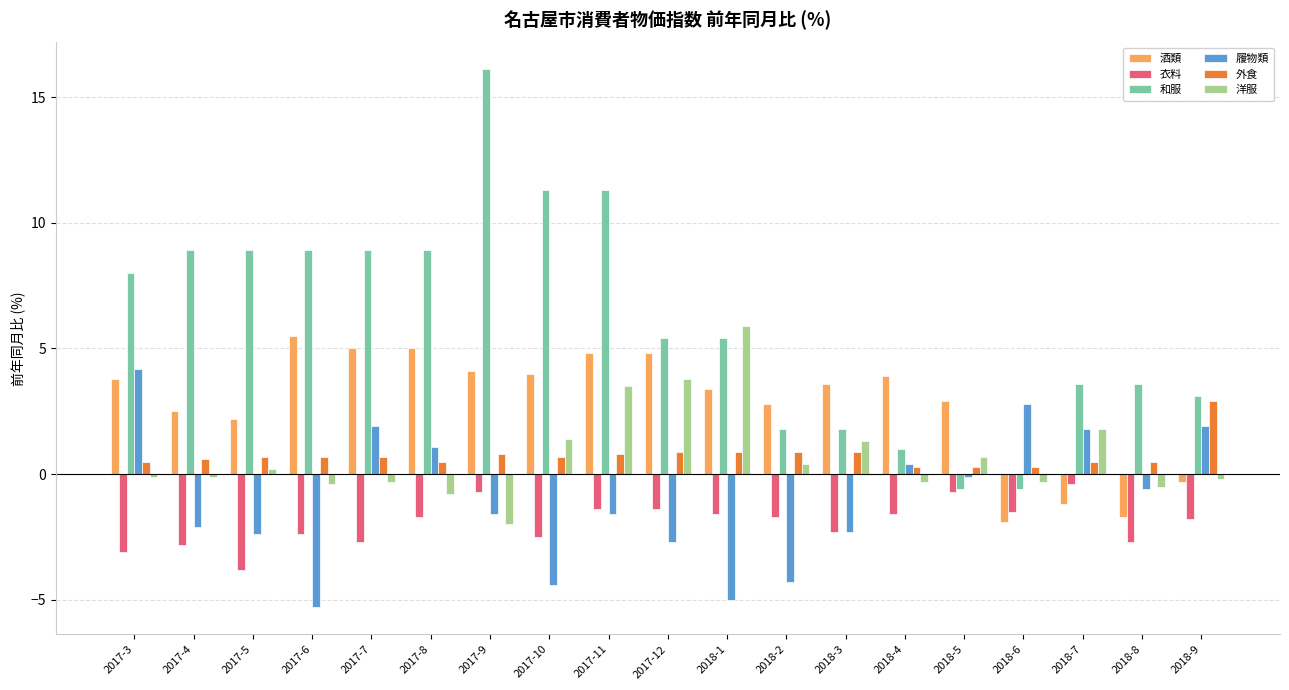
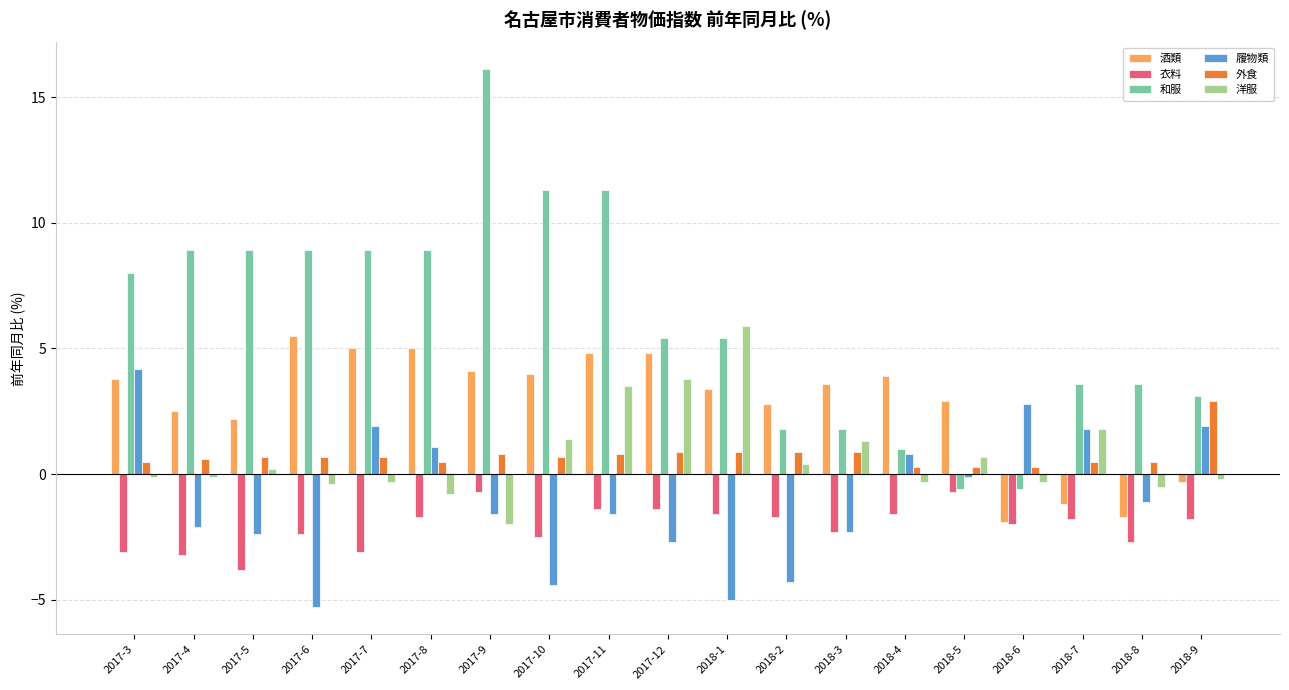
  {
    "衣料": {
      "2017-3": -3.1,
-     "2017-4": -2.8,
+     "2017-4": -3.2,
      "2017-5": -3.8,
      "2017-6": -2.4,
-     "2017-7": -2.7,
+     "2017-7": -3.1,
      "2017-8": -1.7,
      "2017-9": -0.7,
      "2017-10": -2.5,
      "2017-11": -1.4,
      "2017-12": -1.4,
      "2018-1": -1.6,
      "2018-2": -1.7,
      "2018-3": -2.3,
      "2018-4": -1.6,
      "2018-5": -0.7,
-     "2018-6": -1.5,
-     "2018-7": -0.4,
+     "2018-6": -2.0,
+     "2018-7": -1.8,
      "2018-8": -2.7,
      "2018-9": -1.8
    },
    "履物類": {
      "2017-3": 4.2,
      "2017-4": -2.1,
      "2017-5": -2.4,
      "2017-6": -5.3,
      "2017-7": 1.9,
      "2017-8": 1.1,
      "2017-9": -1.6,
      "2017-10": -4.4,
      "2017-11": -1.6,
      "2017-12": -2.7,
      "2018-1": -5.0,
      "2018-2": -4.3,
      "2018-3": -2.3,
-     "2018-4": 0.4,
+     "2018-4": 0.8,
      "2018-5": -0.1,
      "2018-6": 2.8,
      "2018-7": 1.8,
-     "2018-8": -0.6,
+     "2018-8": -1.1,
      "2018-9": 1.9
    }
  }
